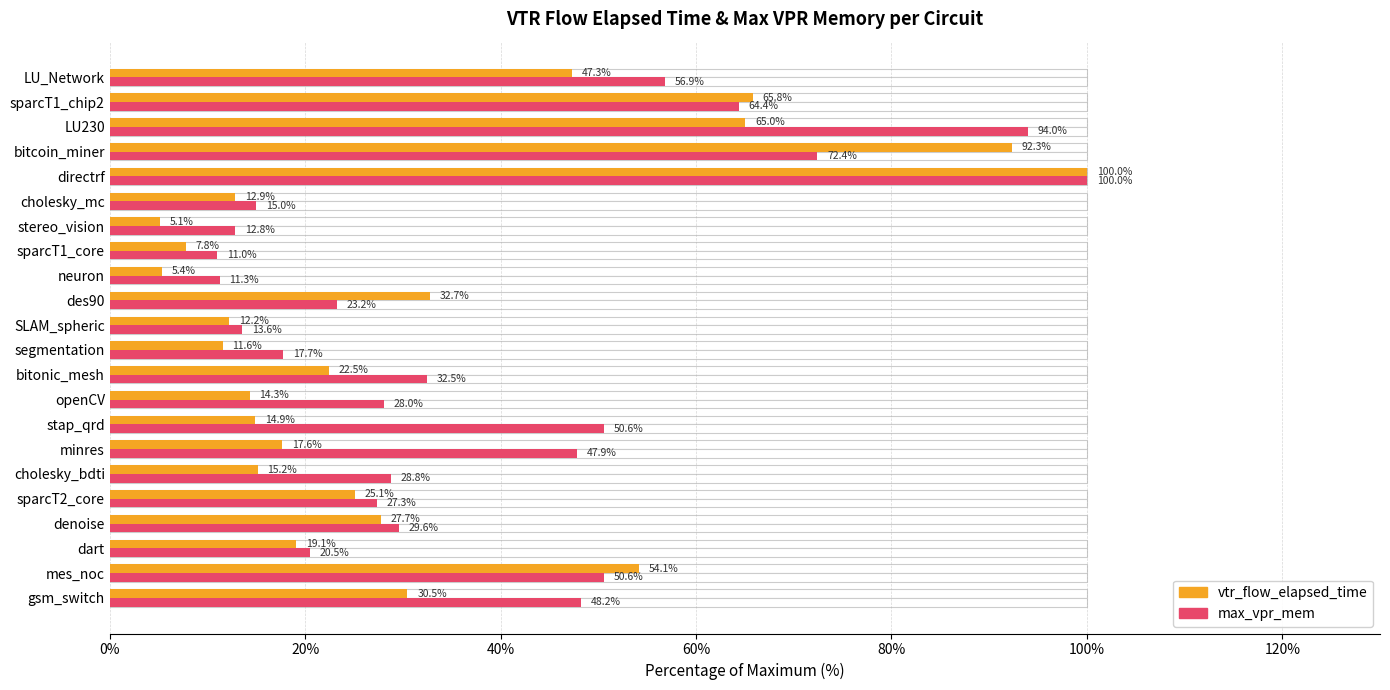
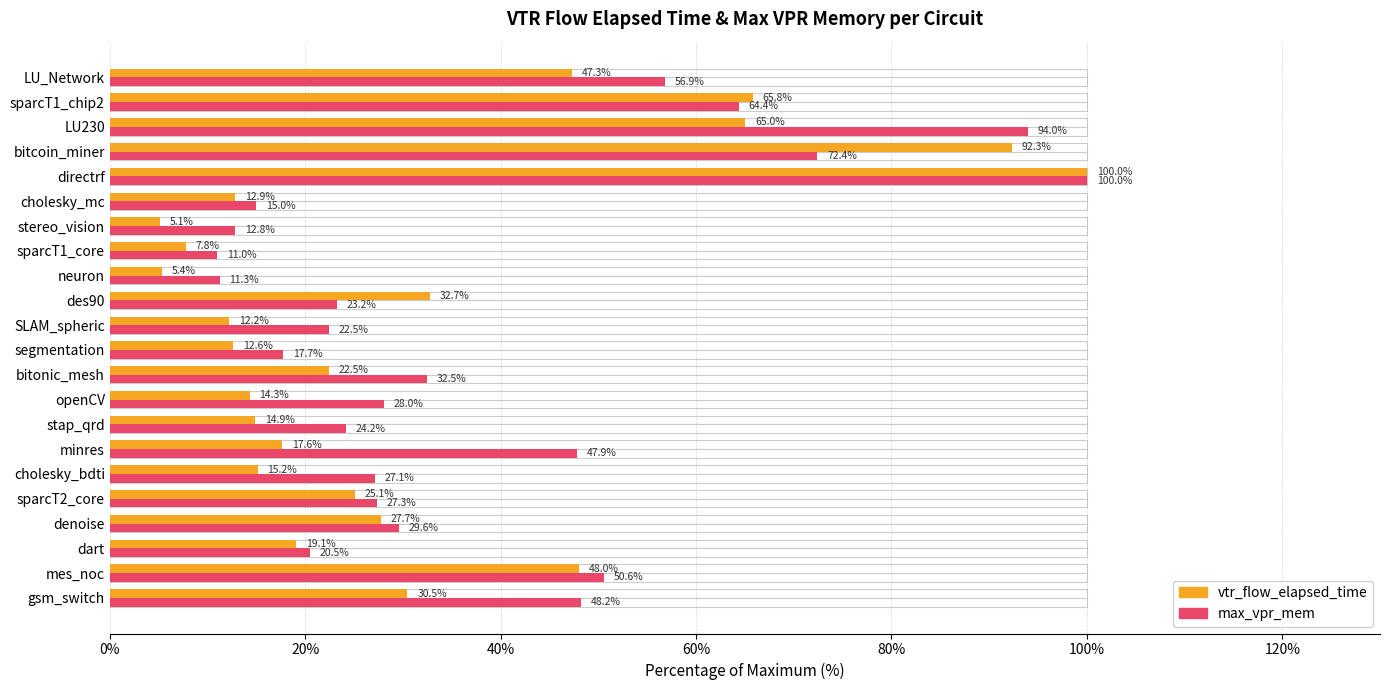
  {
    "vtr_flow_elapsed_time": {
      "directrf": "100.0%",
-     "segmentation": "11.6%",
-     "mes_noc": "54.1%"
+     "segmentation": "12.6%",
+     "mes_noc": "48.0%"
    },
    "max_vpr_mem": {
      "directrf": "100.0%",
-     "SLAM_spheric": "13.6%",
-     "stap_qrd": "50.6%",
-     "cholesky_bdti": "28.8%"
+     "SLAM_spheric": "22.5%",
+     "stap_qrd": "24.2%",
+     "cholesky_bdti": "27.1%"
    }
  }
